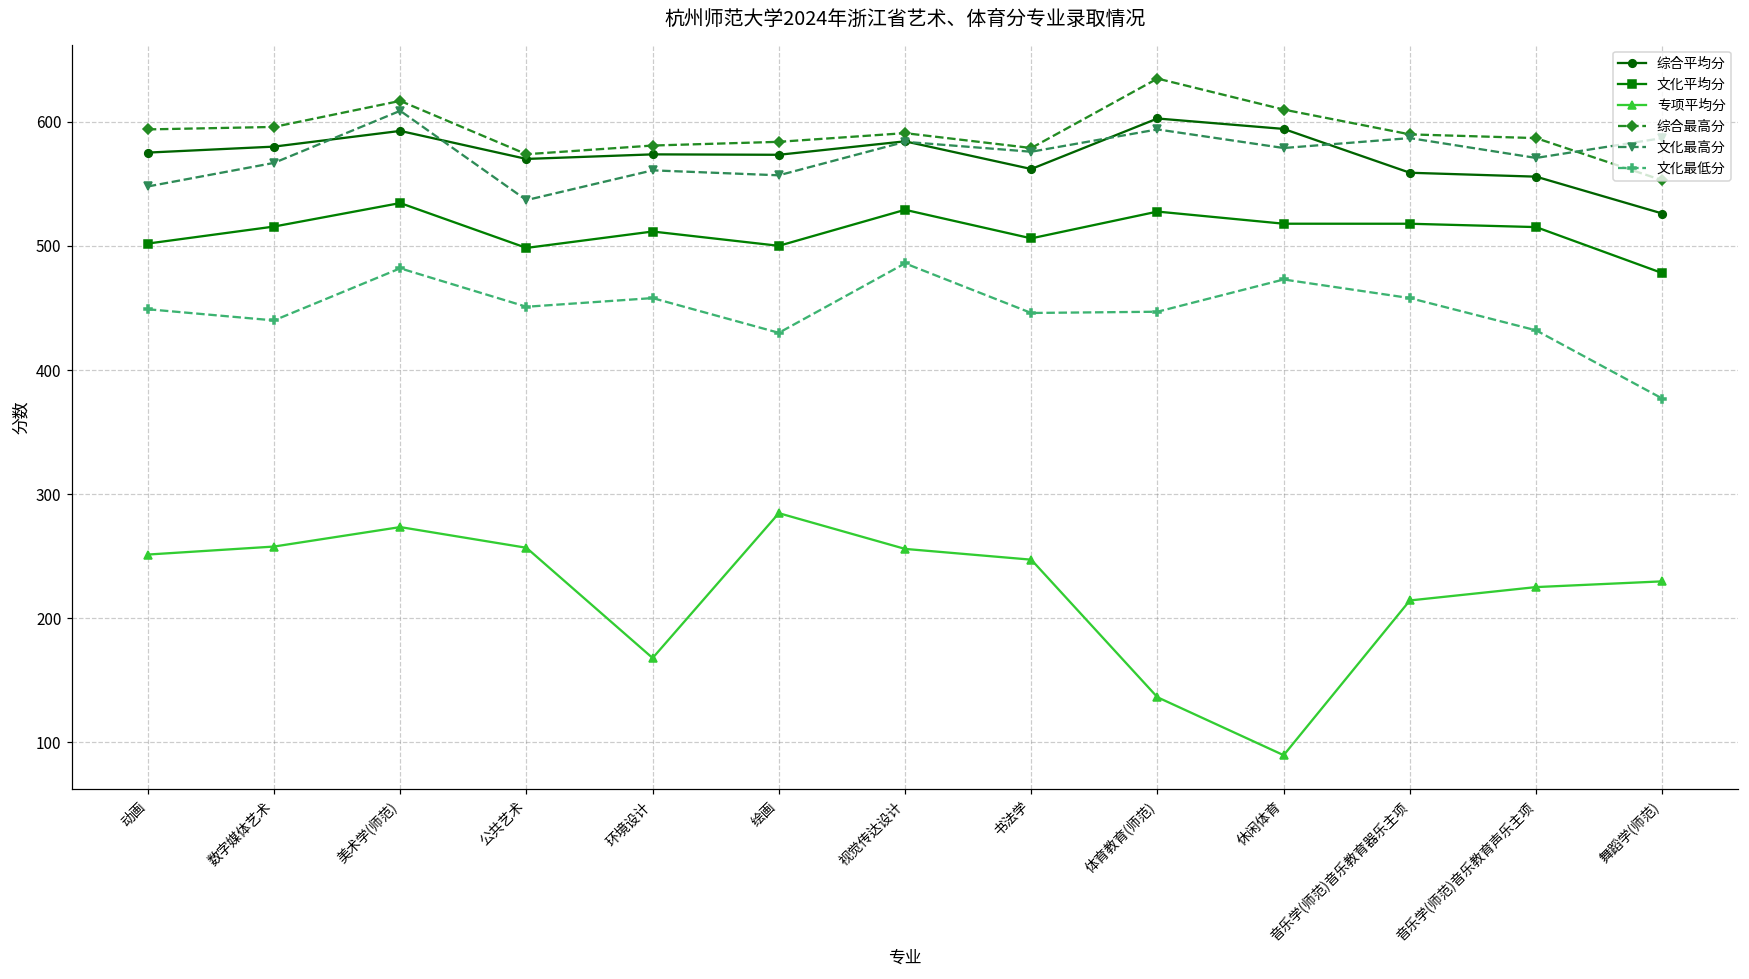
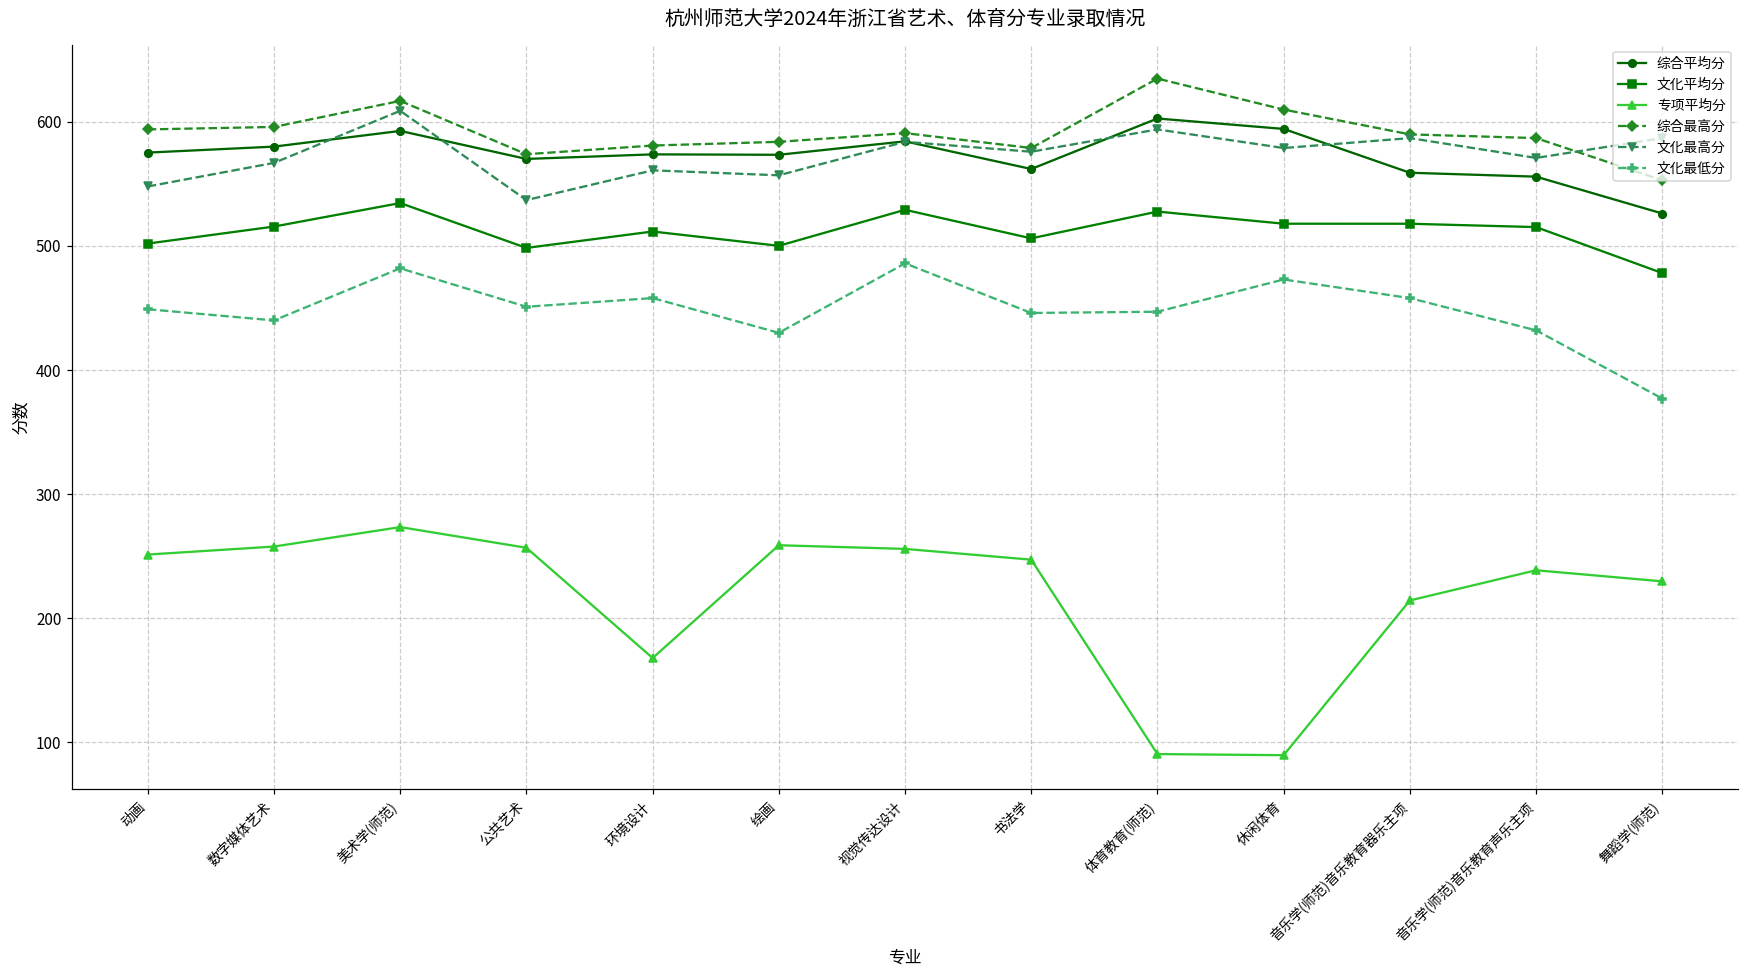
  {
    "专项平均分": {
      "动画": 251,
      "数字媒体艺术": 258,
      "美术学(师范)": 273,
      "公共艺术": 257,
      "环境设计": 168,
-     "绘画": 285,
+     "绘画": 259,
      "视觉传达设计": 256,
      "书法学": 247,
-     "体育教育(师范)": 136,
+     "体育教育(师范)": 90,
      "休闲体育": 89,
      "音乐学(师范)音乐教育器乐主项": 214,
-     "音乐学(师范)音乐教育声乐主项": 225,
+     "音乐学(师范)音乐教育声乐主项": 239,
      "舞蹈学(师范)": 230
    }
  }
